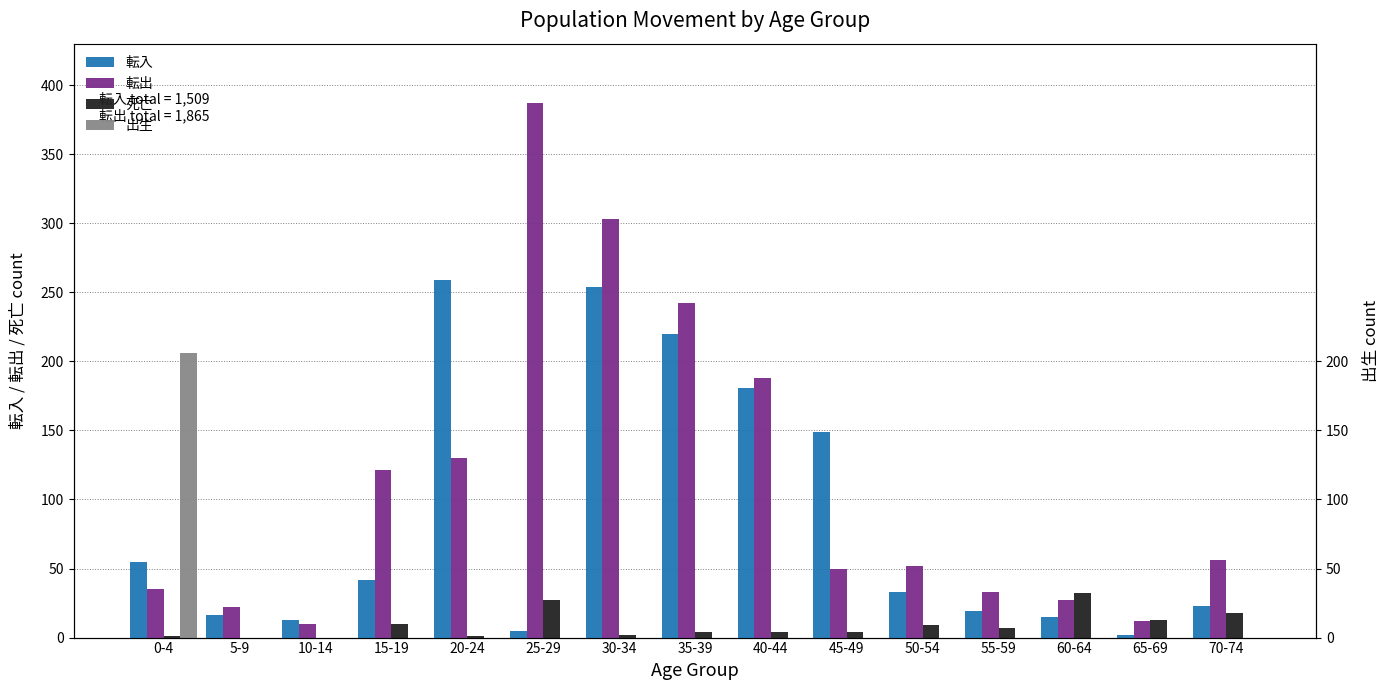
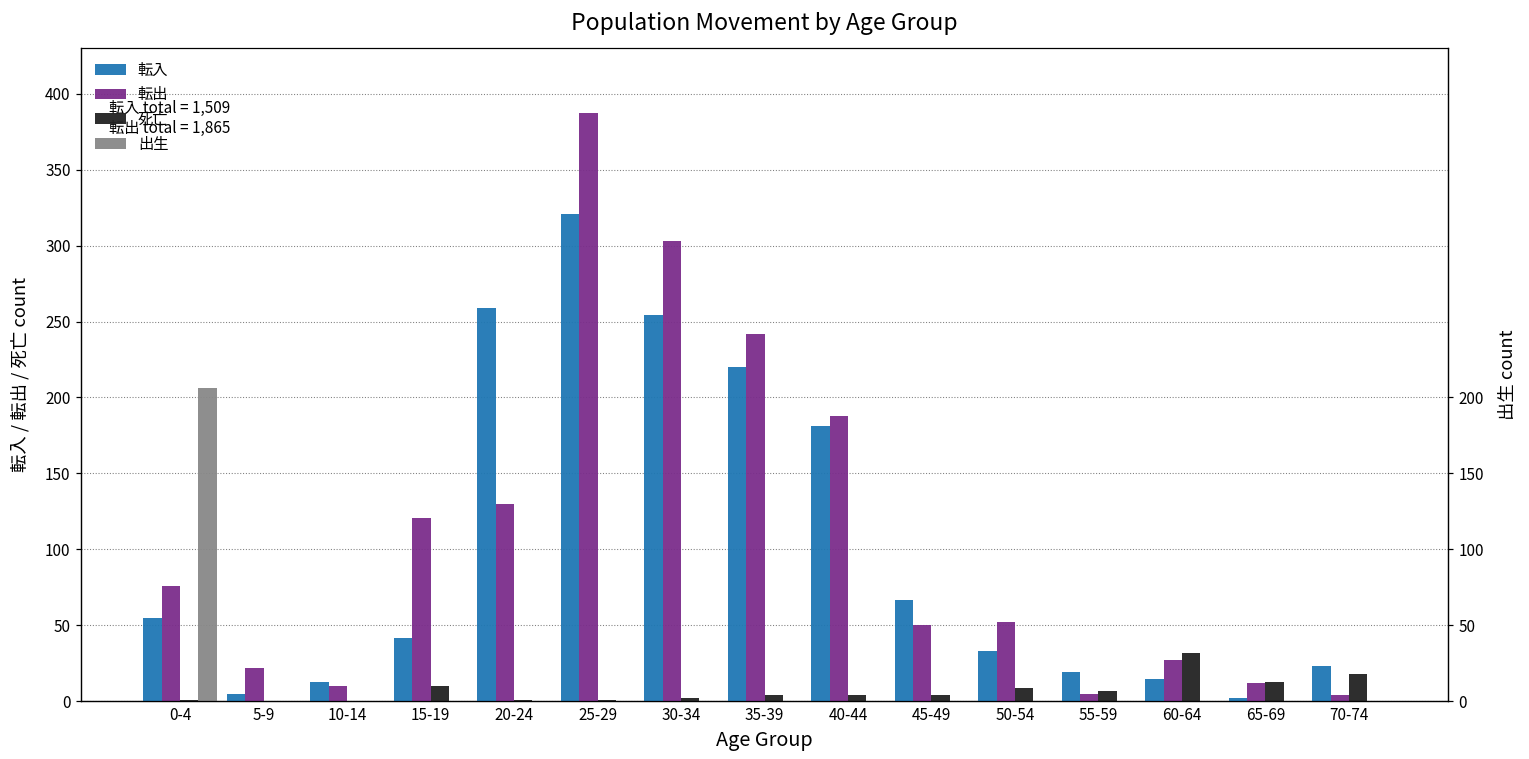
  {
    "転入": {
      "0-4": 55,
-     "5-9": 16,
+     "5-9": 5,
      "10-14": 13,
      "15-19": 42,
      "20-24": 259,
-     "25-29": 5,
+     "25-29": 321,
      "30-34": 254,
      "35-39": 220,
      "40-44": 181,
-     "45-49": 149,
+     "45-49": 67,
      "50-54": 33,
      "55-59": 19,
      "60-64": 15,
      "65-69": 2,
      "70-74": 23
    },
    "転出": {
-     "0-4": 35,
+     "0-4": 76,
      "5-9": 22,
      "10-14": 10,
      "15-19": 121,
      "20-24": 130,
      "25-29": 387,
      "30-34": 303,
      "35-39": 242,
      "40-44": 188,
      "45-49": 50,
      "50-54": 52,
-     "55-59": 33,
+     "55-59": 5,
      "60-64": 27,
      "65-69": 12,
-     "70-74": 56
+     "70-74": 4
    },
    "死亡": {
      "5-9": 0,
      "10-14": 0,
      "15-19": 10,
-     "25-29": 27,
+     "25-29": 1,
      "30-34": 2,
      "35-39": 4,
      "40-44": 4,
      "45-49": 4,
      "50-54": 9,
      "55-59": 7,
      "60-64": 32,
      "65-69": 13,
      "70-74": 18
    },
    "出生": {
      "0-4": 206,
      "5-9": 0,
      "10-14": 0,
      "15-19": 0,
      "20-24": 0,
      "25-29": 0,
      "30-34": 0,
      "35-39": 0,
      "40-44": 0,
      "45-49": 0,
      "50-54": 0,
      "55-59": 0,
      "60-64": 0,
      "65-69": 0,
      "70-74": 0
    }
  }
